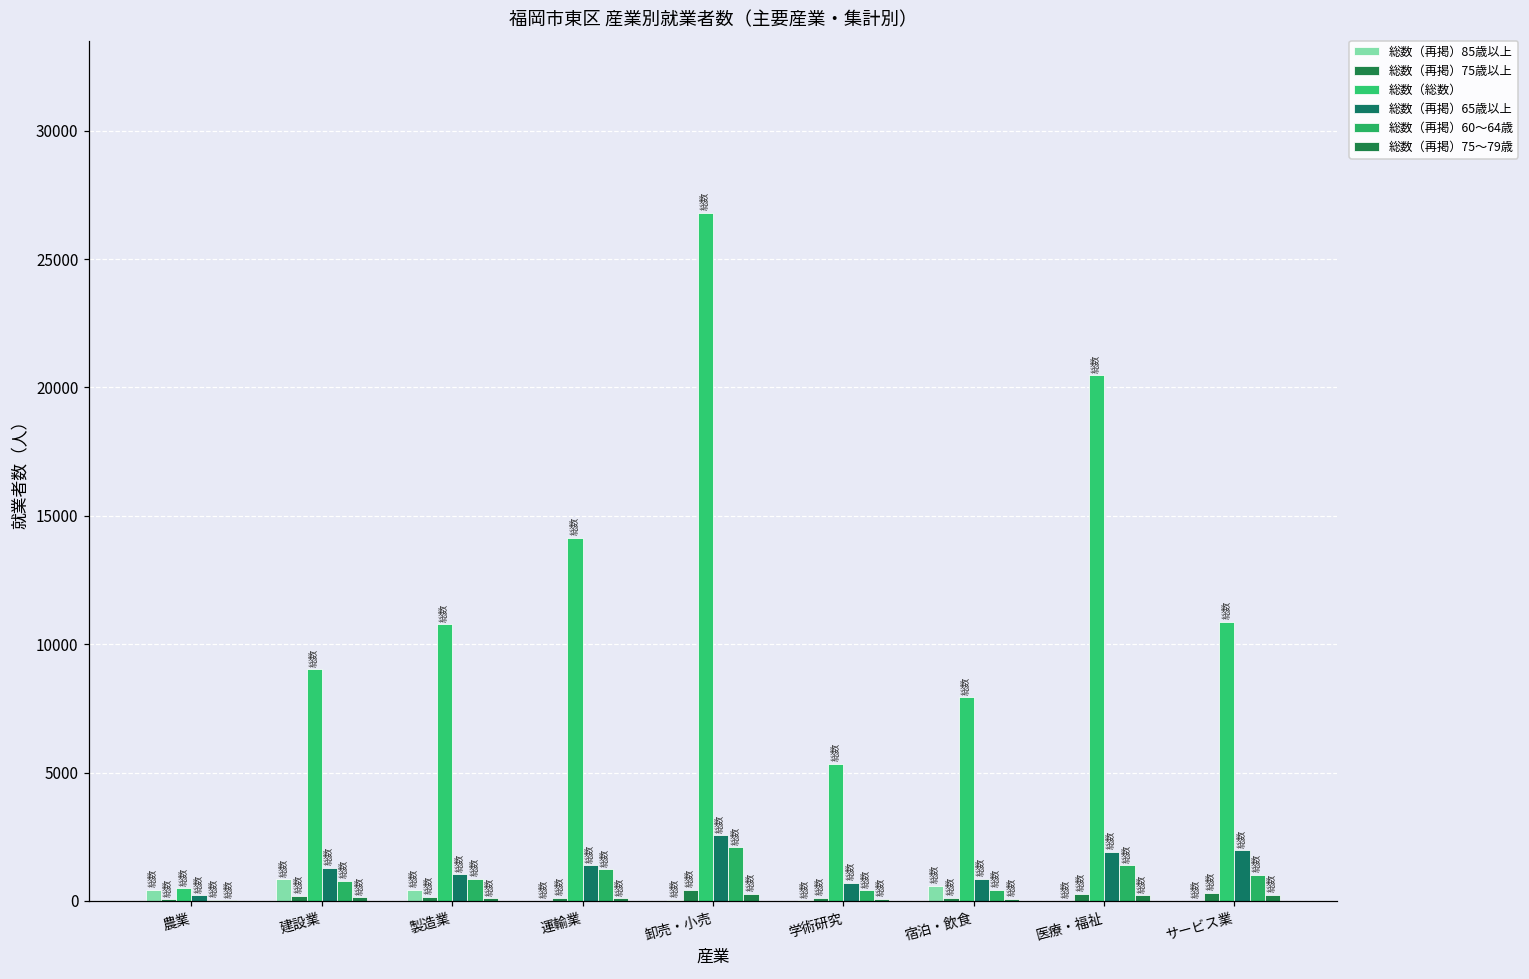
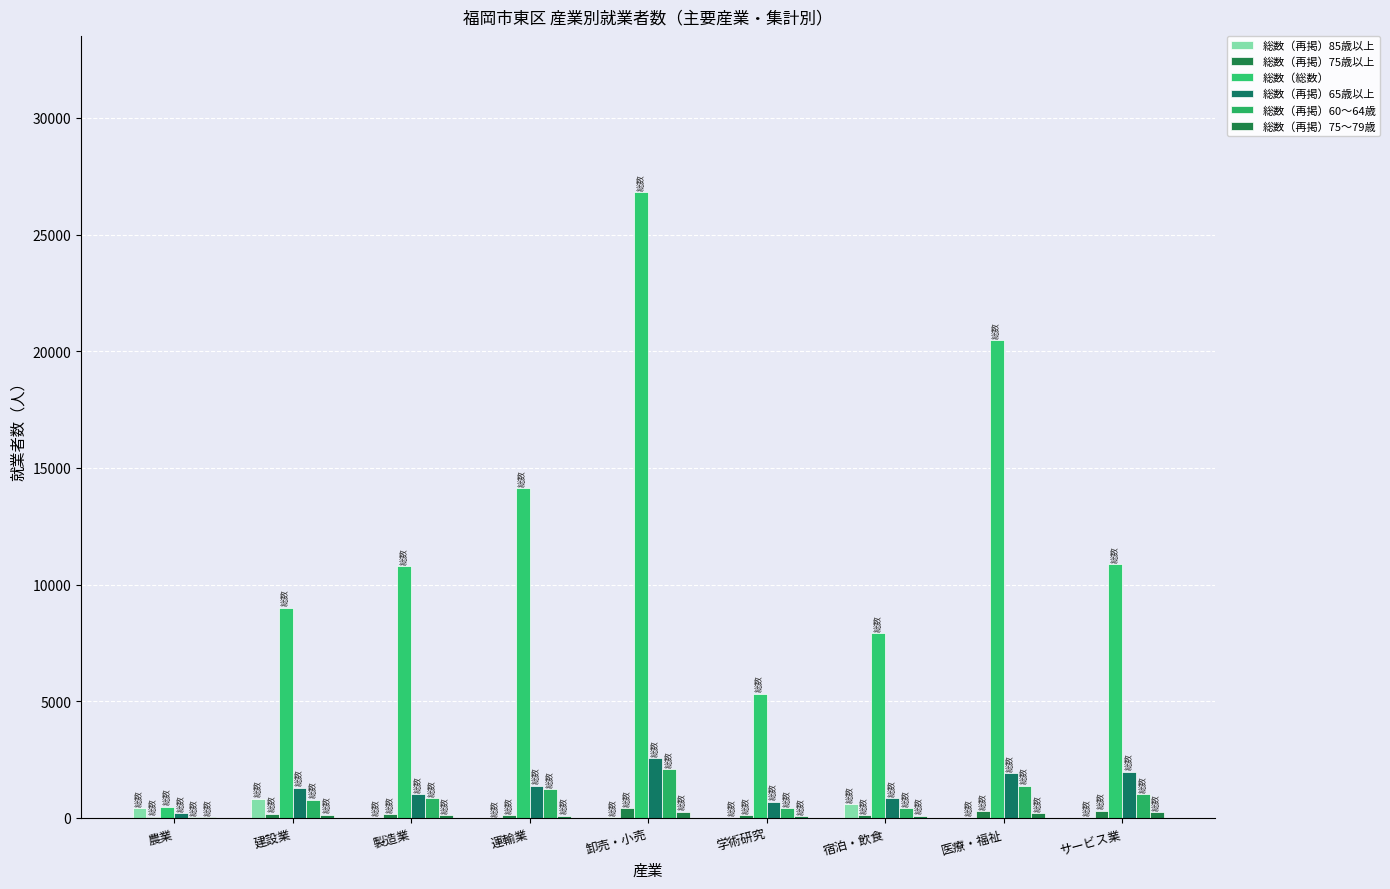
  {
    "総数（再掲）85歳以上": {
      "農業": 400,
      "建設業": 800,
-     "製造業": 400,
+     "製造業": 0,
      "宿泊・飲食": 600
    }
  }
